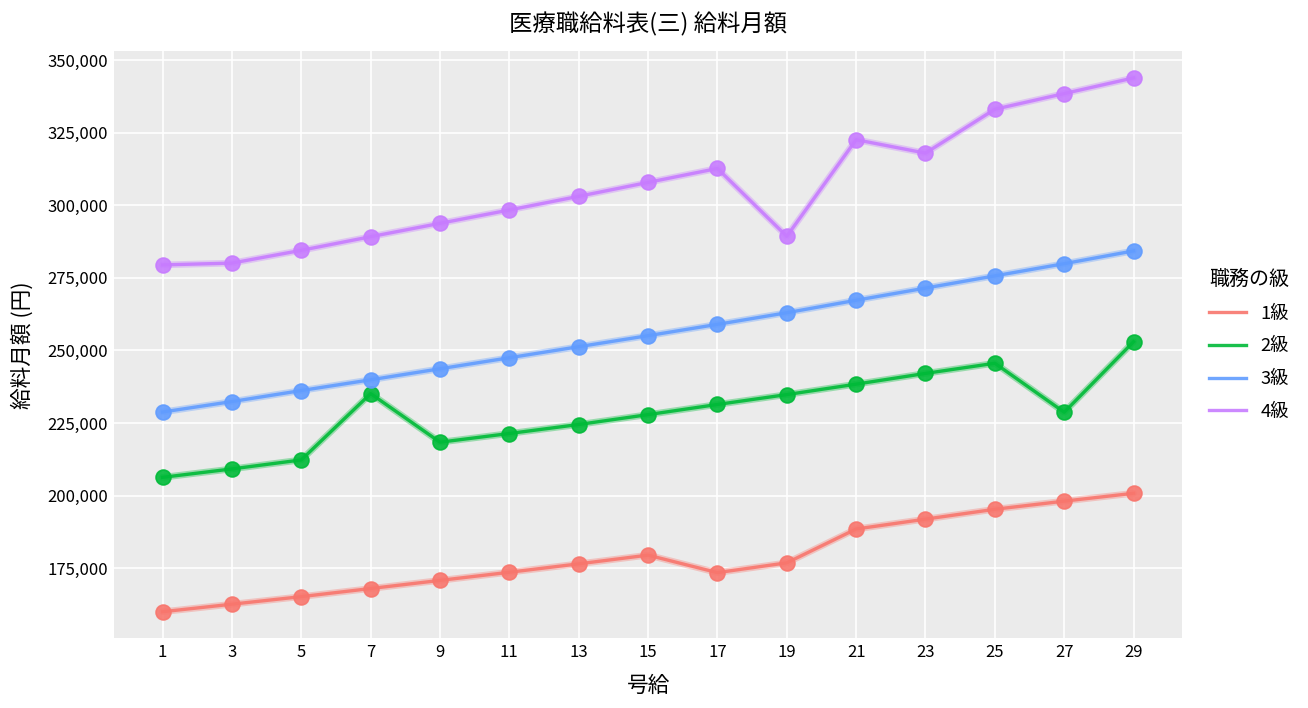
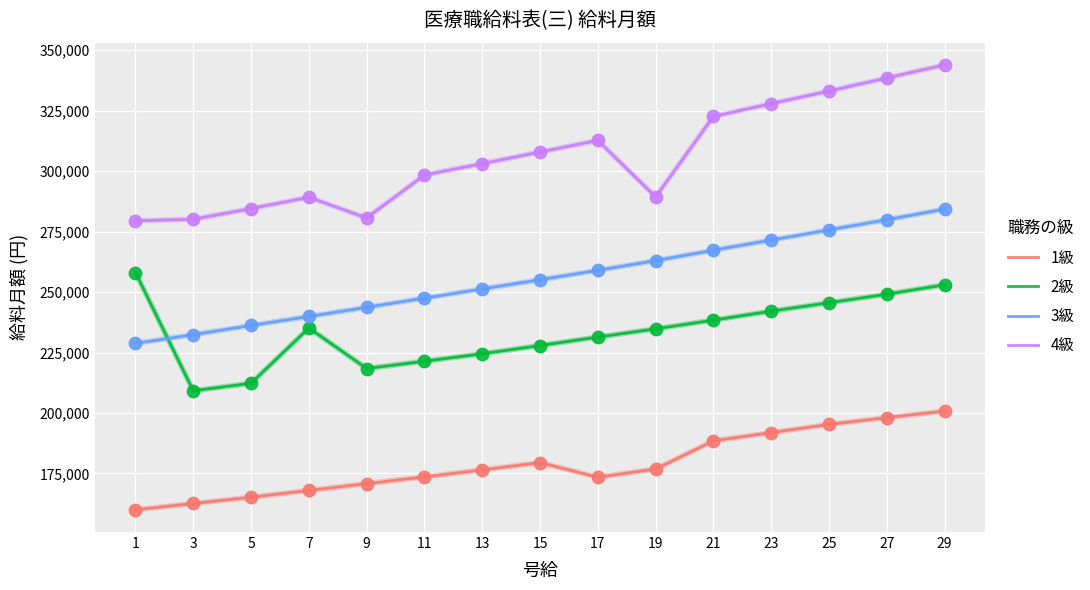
  {
    "1級": {
      "1": "160,000",
      "3": "163,000",
      "5": "165,000",
      "7": "168,000",
      "9": "171,000",
      "11": "174,000",
      "13": "177,000",
      "15": "180,000",
      "17": "173,000",
      "19": "177,000",
      "21": "189,000",
      "23": "192,000",
      "25": "195,000",
      "27": "198,000",
      "29": "201,000"
    },
    "2級": {
-     "1": "206,000",
+     "1": "258,000",
      "3": "209,000",
      "5": "212,000",
      "7": "235,000",
      "9": "218,000",
      "11": "221,000",
      "13": "225,000",
      "15": "228,000",
      "17": "231,000",
      "19": "235,000",
      "21": "238,000",
      "23": "242,000",
      "25": "246,000",
-     "27": "229,000",
+     "27": "249,000",
      "29": "253,000"
    },
    "3級": {
      "1": "229,000",
      "3": "232,000",
      "5": "236,000",
      "7": "240,000",
      "9": "244,000",
      "11": "248,000",
      "13": "251,000",
      "15": "255,000",
      "17": "259,000",
      "19": "263,000",
      "21": "267,000",
      "23": "272,000",
      "25": "276,000",
      "27": "280,000",
      "29": "284,000"
    },
    "4級": {
      "1": "279,000",
      "3": "280,000",
      "5": "285,000",
      "7": "289,000",
-     "9": "294,000",
+     "9": "281,000",
      "11": "298,000",
      "13": "303,000",
      "15": "308,000",
      "17": "313,000",
      "19": "289,000",
      "21": "323,000",
-     "23": "318,000",
+     "23": "328,000",
      "25": "333,000",
      "27": "339,000",
      "29": "344,000"
    }
  }
